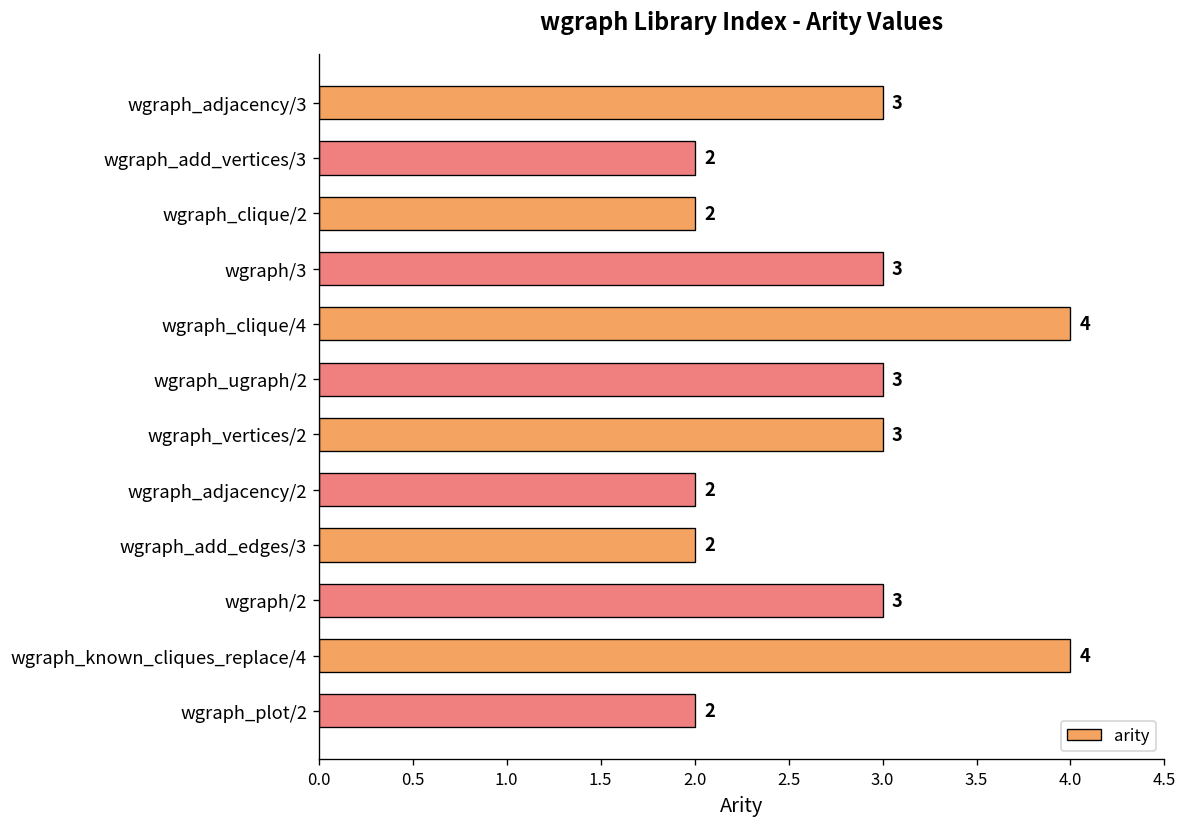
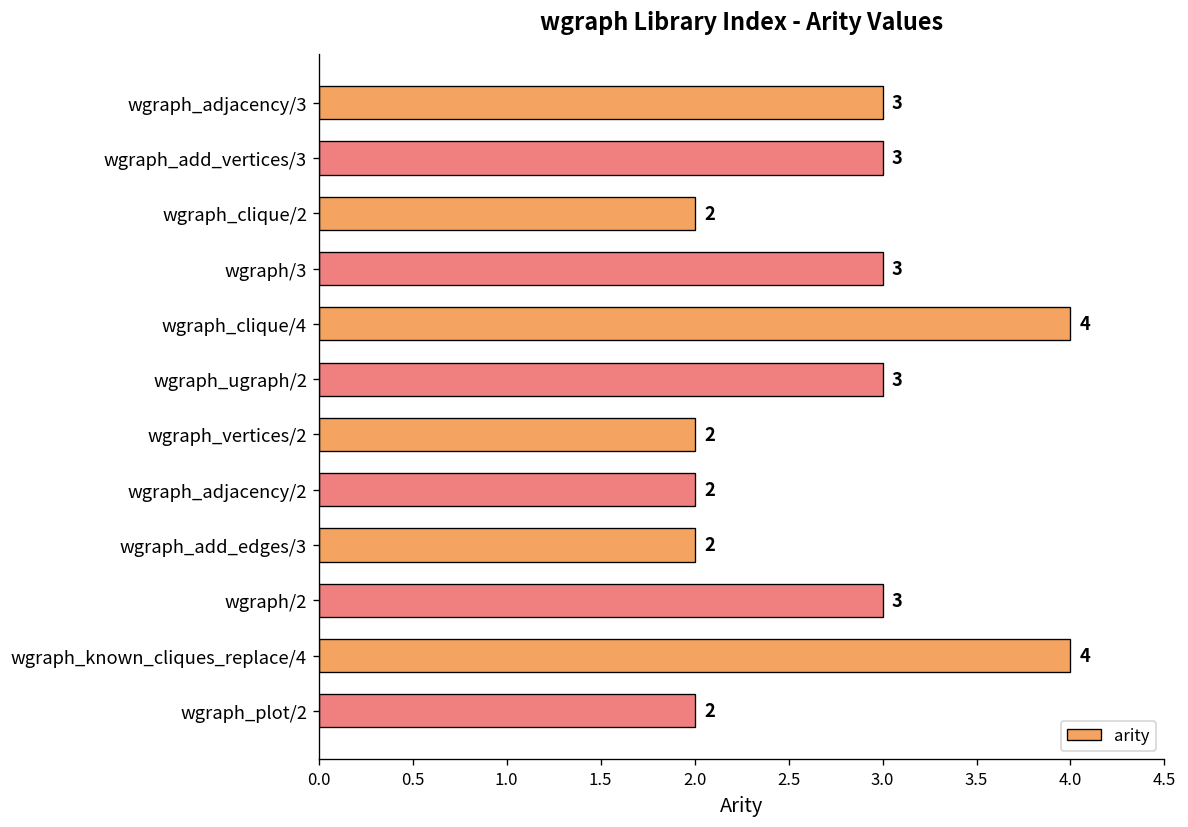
  {
    "wgraph_adjacency/3": 3,
-   "wgraph_add_vertices/3": 2,
+   "wgraph_add_vertices/3": 3,
    "wgraph_clique/2": 2,
    "wgraph/3": 3,
    "wgraph_clique/4": 4,
    "wgraph_ugraph/2": 3,
-   "wgraph_vertices/2": 3,
+   "wgraph_vertices/2": 2,
    "wgraph_adjacency/2": 2,
    "wgraph_add_edges/3": 2,
    "wgraph/2": 3,
    "wgraph_known_cliques_replace/4": 4,
    "wgraph_plot/2": 2
  }
